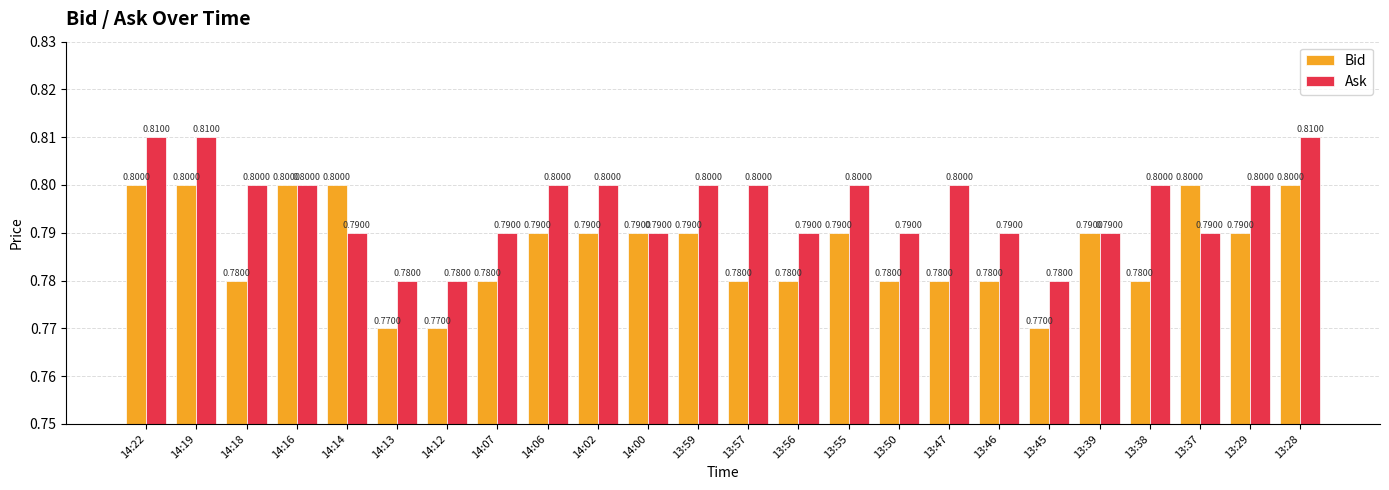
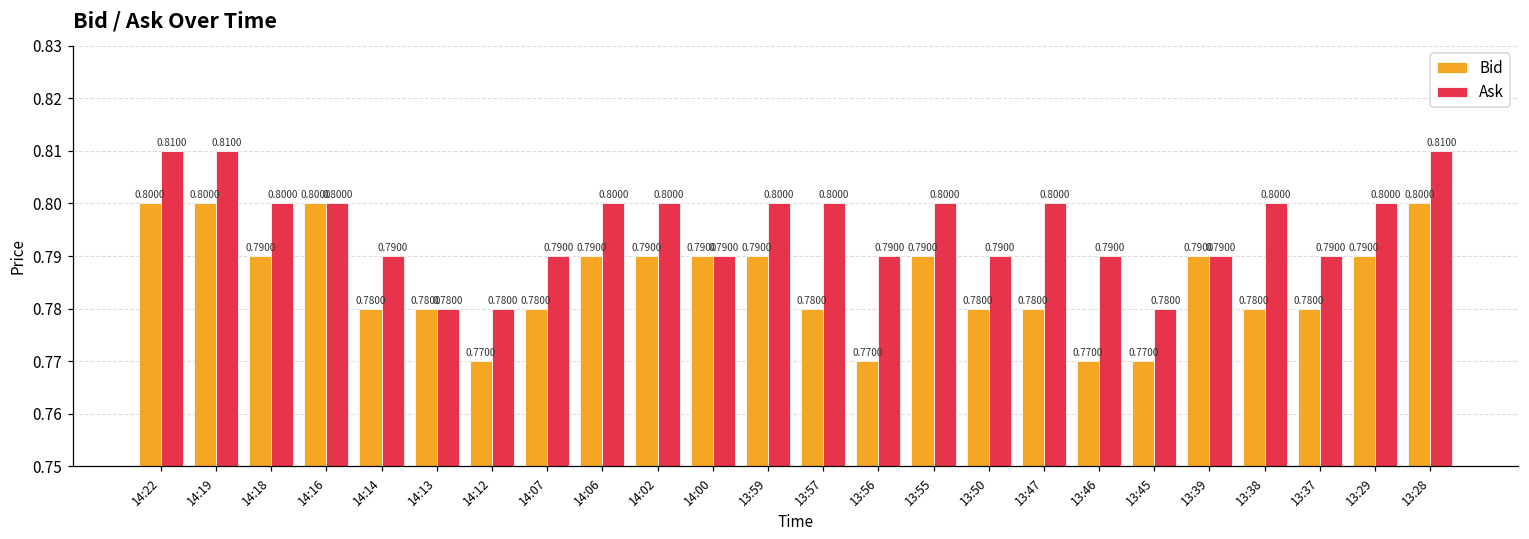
  {
    "Bid": {
      "14:22": 0.8000,
      "14:19": 0.8000,
-     "14:18": 0.7800,
-     "14:14": 0.8000,
-     "14:13": 0.7700,
+     "14:18": 0.7900,
+     "14:14": 0.7800,
+     "14:13": 0.7800,
      "14:12": 0.7700,
      "14:07": 0.7800,
      "14:06": 0.7900,
      "14:02": 0.7900,
      "13:59": 0.7900,
      "13:57": 0.7800,
-     "13:56": 0.7800,
+     "13:56": 0.7700,
      "13:55": 0.7900,
      "13:50": 0.7800,
      "13:47": 0.7800,
-     "13:46": 0.7800,
+     "13:46": 0.7700,
      "13:45": 0.7700,
      "13:38": 0.7800,
-     "13:37": 0.8000,
+     "13:37": 0.7800,
      "13:29": 0.7900,
      "13:28": 0.8000
    },
    "Ask": {
      "14:22": 0.8100,
      "14:19": 0.8100,
      "14:18": 0.8000,
      "14:14": 0.7900,
      "14:12": 0.7800,
      "14:07": 0.7900,
      "14:06": 0.8000,
      "14:02": 0.8000,
      "13:59": 0.8000,
      "13:57": 0.8000,
      "13:56": 0.7900,
      "13:55": 0.8000,
      "13:50": 0.7900,
      "13:47": 0.8000,
      "13:46": 0.7900,
      "13:45": 0.7800,
      "13:38": 0.8000,
      "13:37": 0.7900,
      "13:29": 0.8000,
      "13:28": 0.8100
    }
  }
